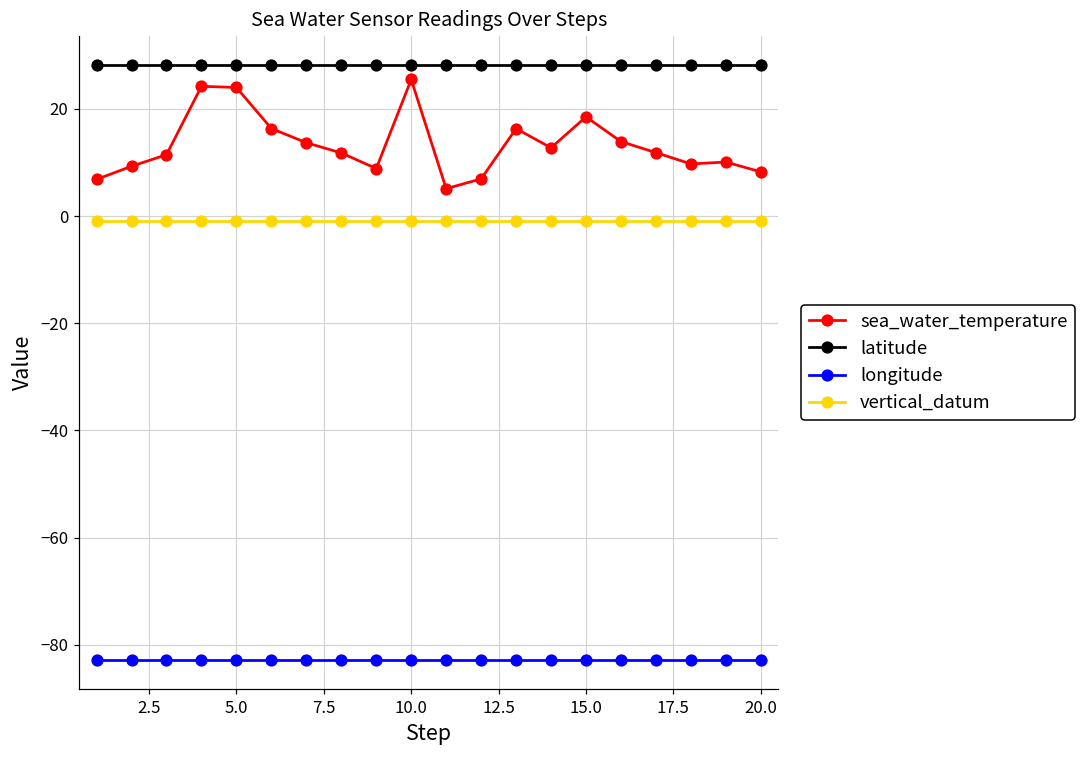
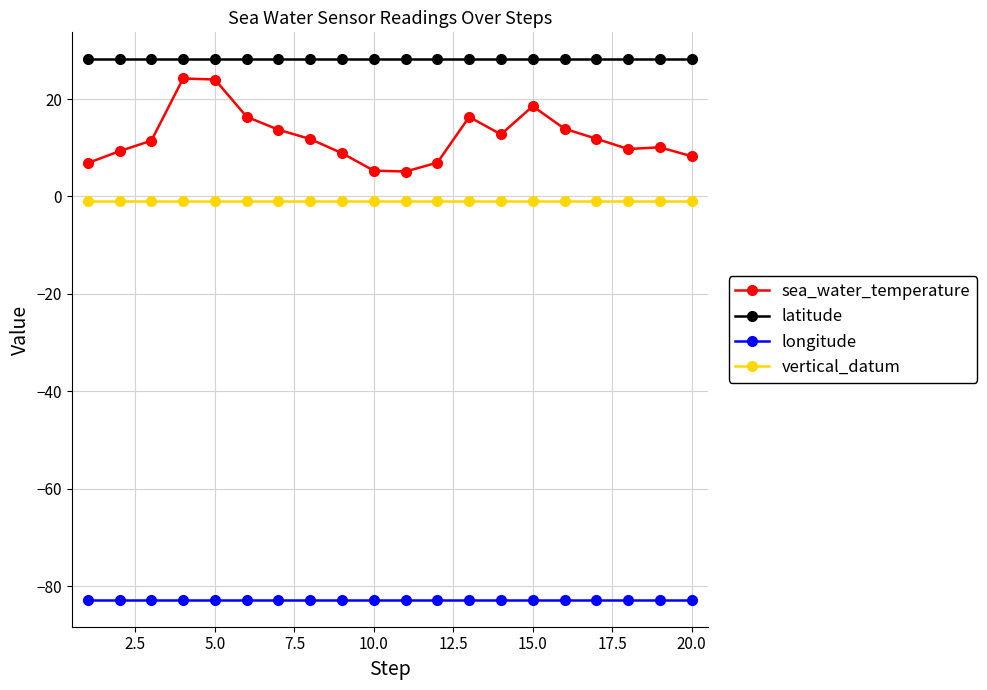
  {
    "sea_water_temperature": {
      "5.0": 24,
-     "10.0": 26,
+     "10.0": 5,
      "15.0": 19,
      "20.0": 8
    },
    "latitude": {
      "5.0": 28,
      "10.0": 28,
      "15.0": 28,
      "20.0": 28
    },
    "longitude": {
      "5.0": -83,
      "10.0": -83,
      "15.0": -83,
      "20.0": -83
    },
    "vertical_datum": {
      "5.0": -1,
      "10.0": -1,
      "15.0": -1,
      "20.0": -1
    }
  }
